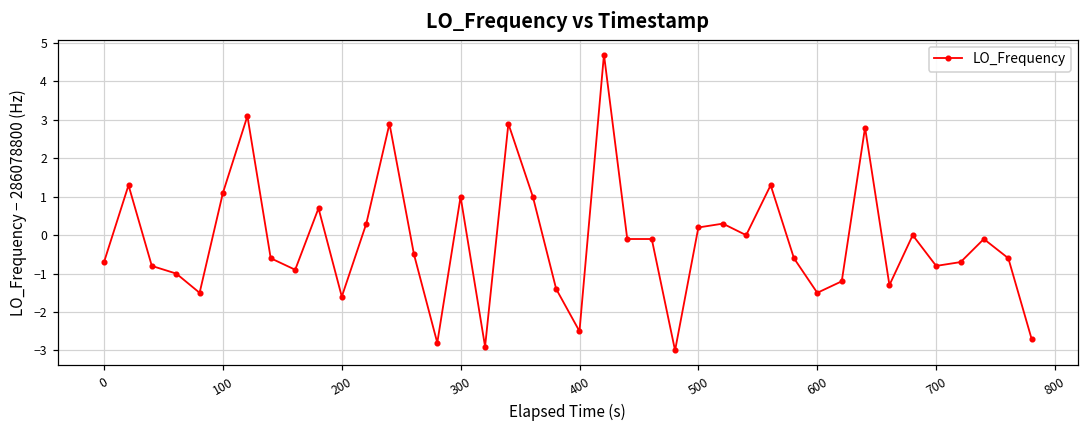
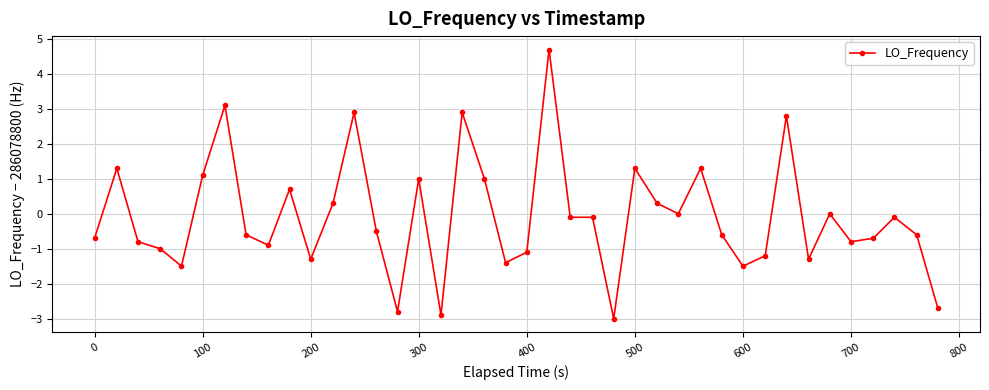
  {
    "0": -0.7,
    "100": 1.1,
-   "200": -1.6,
+   "200": -1.3,
    "300": 1.0,
-   "400": -2.5,
-   "500": 0.2,
+   "400": -1.1,
+   "500": 1.3,
    "600": -1.5,
    "700": -0.8
  }
